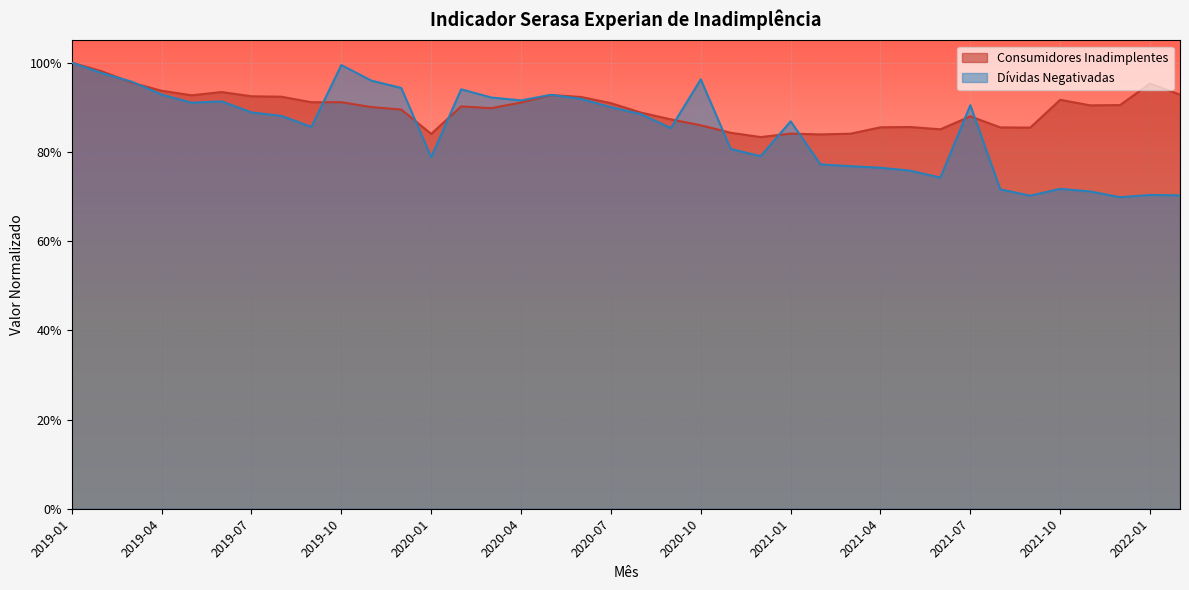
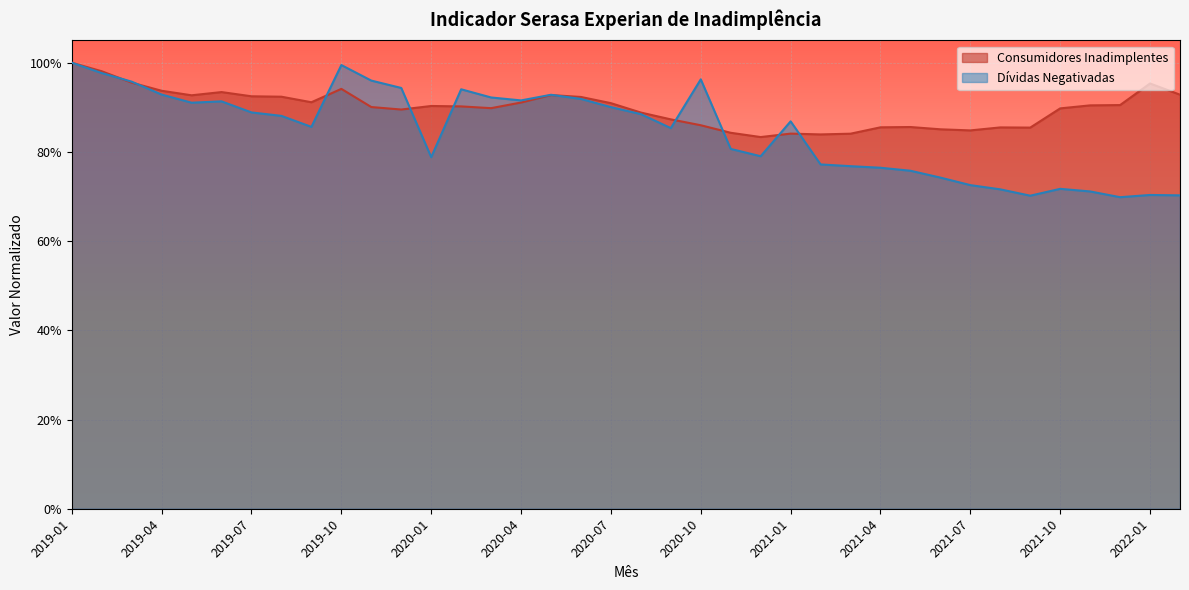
  {
    "Consumidores Inadimplentes": {
      "2019-04": "94%",
      "2019-07": "92%",
-     "2019-10": "91%",
-     "2020-01": "84%",
+     "2019-10": "94%",
+     "2020-01": "90%",
      "2020-07": "91%",
      "2020-10": "86%",
      "2021-01": "84%",
      "2021-04": "86%",
-     "2021-07": "88%",
-     "2021-10": "92%"
+     "2021-07": "85%",
+     "2021-10": "90%"
    },
    "Dívidas Negativadas": {
      "2019-04": "93%",
      "2019-07": "89%",
      "2019-10": "99%",
      "2020-01": "79%",
      "2020-07": "90%",
      "2020-10": "96%",
      "2021-01": "87%",
      "2021-04": "76%",
-     "2021-07": "90%",
+     "2021-07": "73%",
      "2021-10": "72%",
      "2022-01": "70%"
    }
  }
